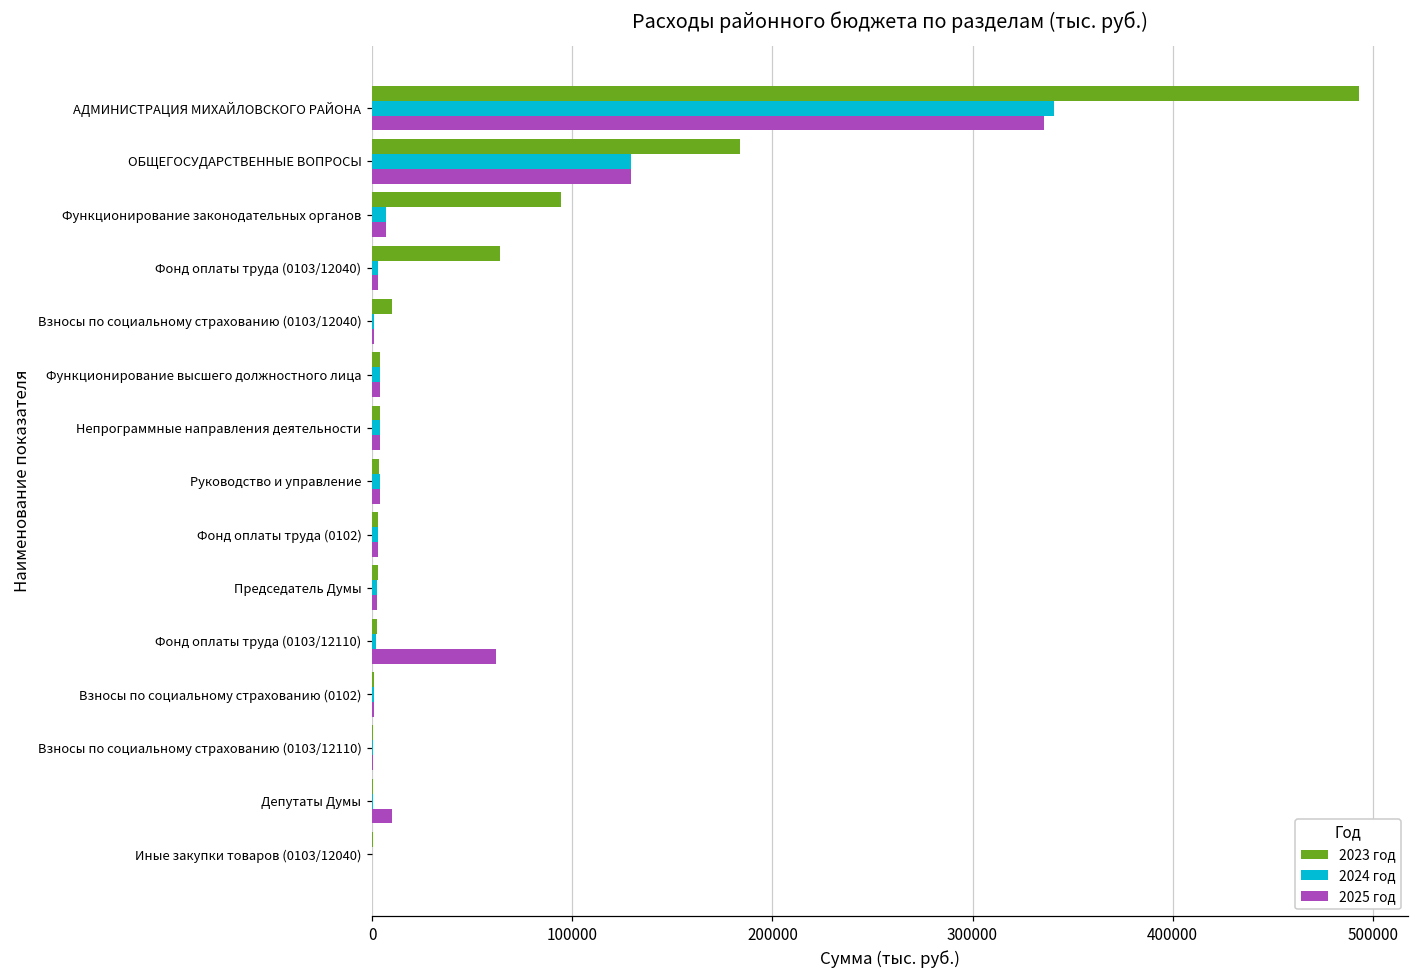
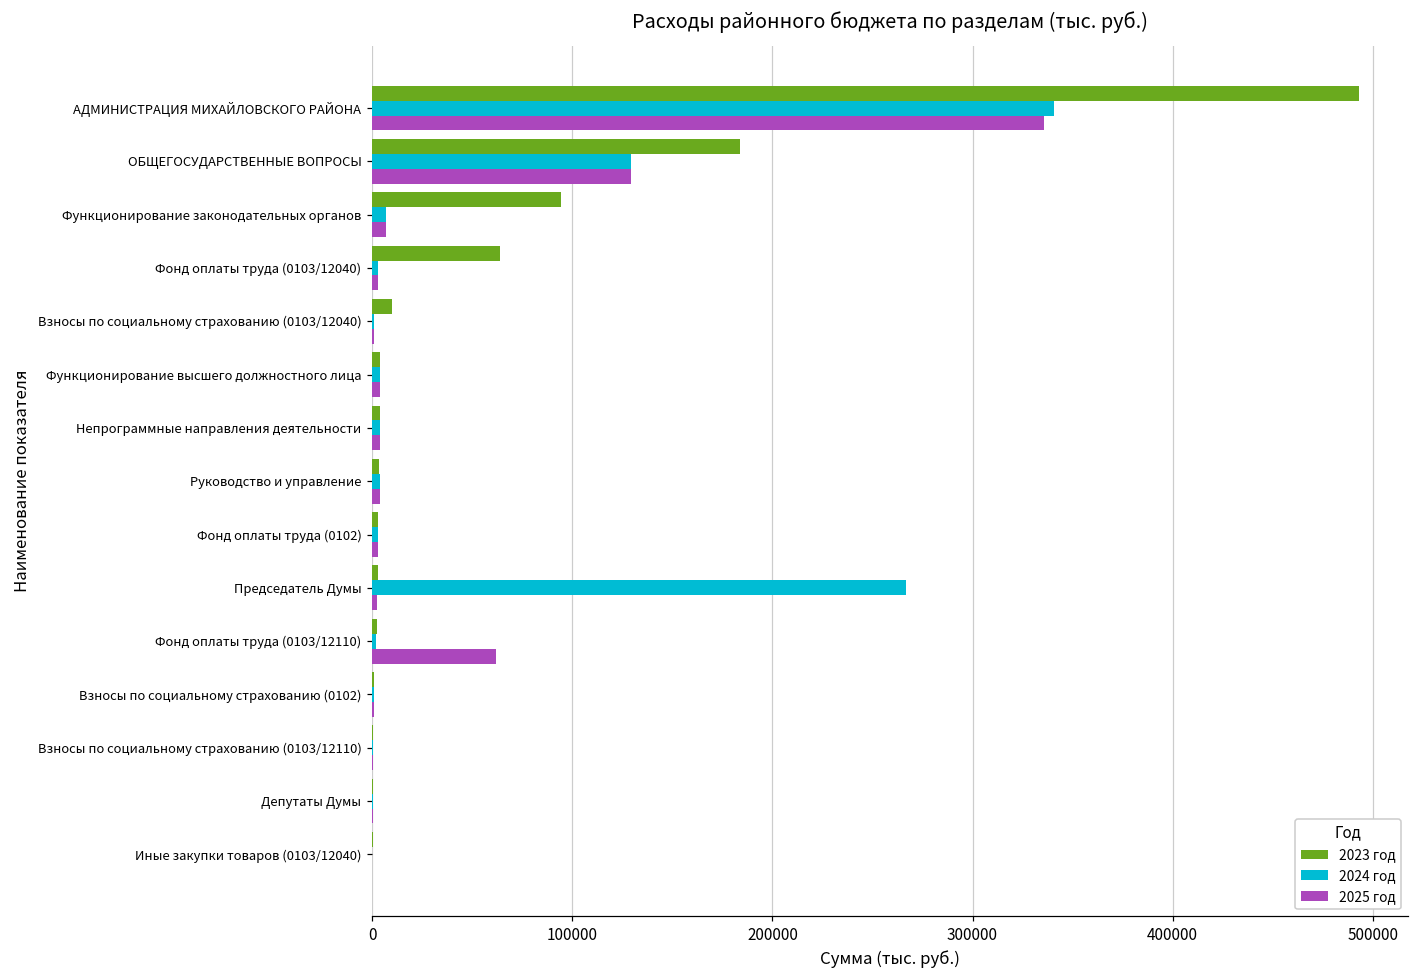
  {
    "2023 год": {
      "АДМИНИСТРАЦИЯ МИХАЙЛОВСКОГО РАЙОНА": 493000,
      "ОБЩЕГОСУДАРСТВЕННЫЕ ВОПРОСЫ": 184000,
      "Функционирование законодательных органов": 94000,
      "Фонд оплаты труда (0103/12040)": 64000,
      "Взносы по социальному страхованию (0103/12040)": 10000,
      "Функционирование высшего должностного лица": 4000,
      "Непрограммные направления деятельности": 4000,
      "Руководство и управление": 3000,
      "Фонд оплаты труда (0102)": 3000,
      "Председатель Думы": 3000,
      "Фонд оплаты труда (0103/12110)": 2000
    },
    "2024 год": {
      "АДМИНИСТРАЦИЯ МИХАЙЛОВСКОГО РАЙОНА": 341000,
      "ОБЩЕГОСУДАРСТВЕННЫЕ ВОПРОСЫ": 129000,
      "Функционирование законодательных органов": 7000,
      "Фонд оплаты труда (0103/12040)": 3000,
      "Функционирование высшего должностного лица": 4000,
      "Непрограммные направления деятельности": 4000,
      "Руководство и управление": 4000,
      "Фонд оплаты труда (0102)": 3000,
-     "Председатель Думы": 3000,
+     "Председатель Думы": 267000,
      "Фонд оплаты труда (0103/12110)": 2000
    },
    "2025 год": {
      "АДМИНИСТРАЦИЯ МИХАЙЛОВСКОГО РАЙОНА": 336000,
      "ОБЩЕГОСУДАРСТВЕННЫЕ ВОПРОСЫ": 129000,
      "Функционирование законодательных органов": 7000,
      "Фонд оплаты труда (0103/12040)": 3000,
      "Функционирование высшего должностного лица": 4000,
      "Непрограммные направления деятельности": 4000,
      "Руководство и управление": 4000,
      "Фонд оплаты труда (0102)": 3000,
      "Председатель Думы": 3000,
      "Фонд оплаты труда (0103/12110)": 62000,
-     "Депутаты Думы": 10000
+     "Депутаты Думы": 1000
    }
  }
